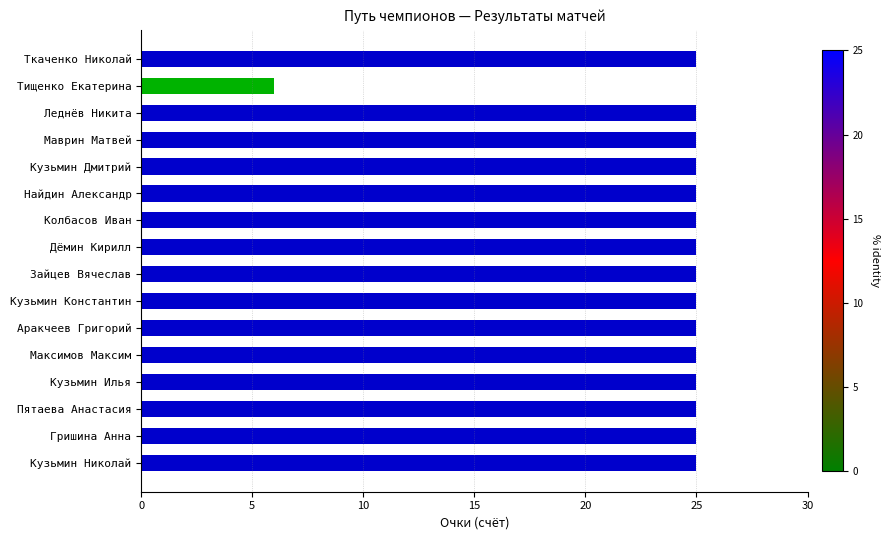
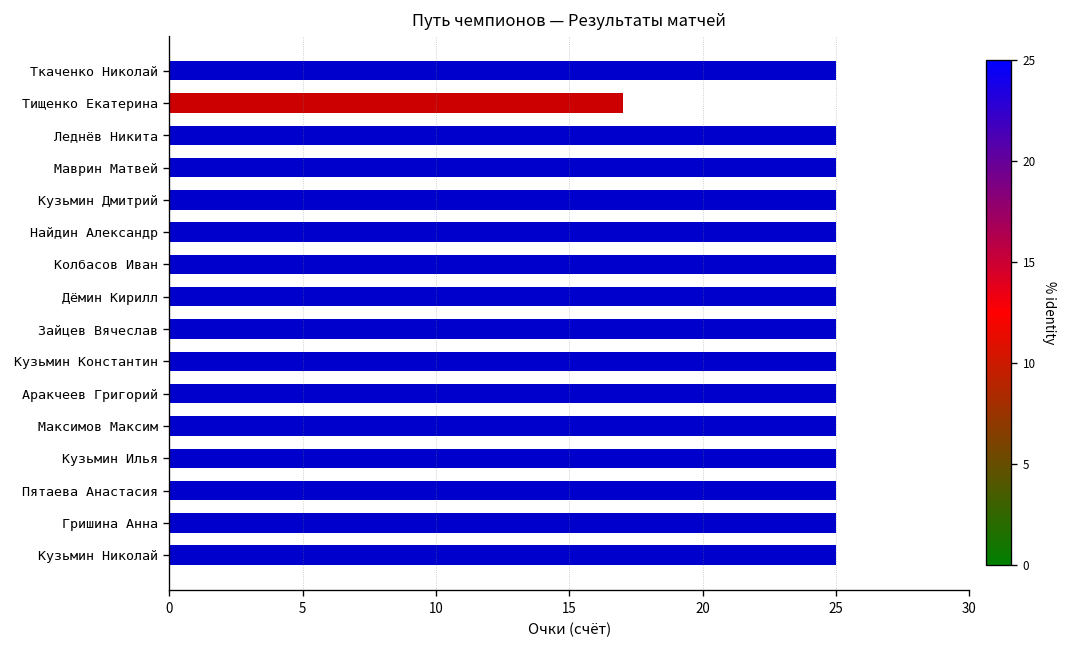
  {
    "Ткаченко Николай": 25,
-   "Тищенко Екатерина": 6,
+   "Тищенко Екатерина": 17,
    "Леднёв Никита": 25,
    "Маврин Матвей": 25,
    "Кузьмин Дмитрий": 25,
    "Найдин Александр": 25,
    "Колбасов Иван": 25,
    "Дёмин Кирилл": 25,
    "Зайцев Вячеслав": 25,
    "Кузьмин Константин": 25,
    "Аракчеев Григорий": 25,
    "Максимов Максим": 25,
    "Кузьмин Илья": 25,
    "Пятаева Анастасия": 25,
    "Гришина Анна": 25,
    "Кузьмин Николай": 25
  }
